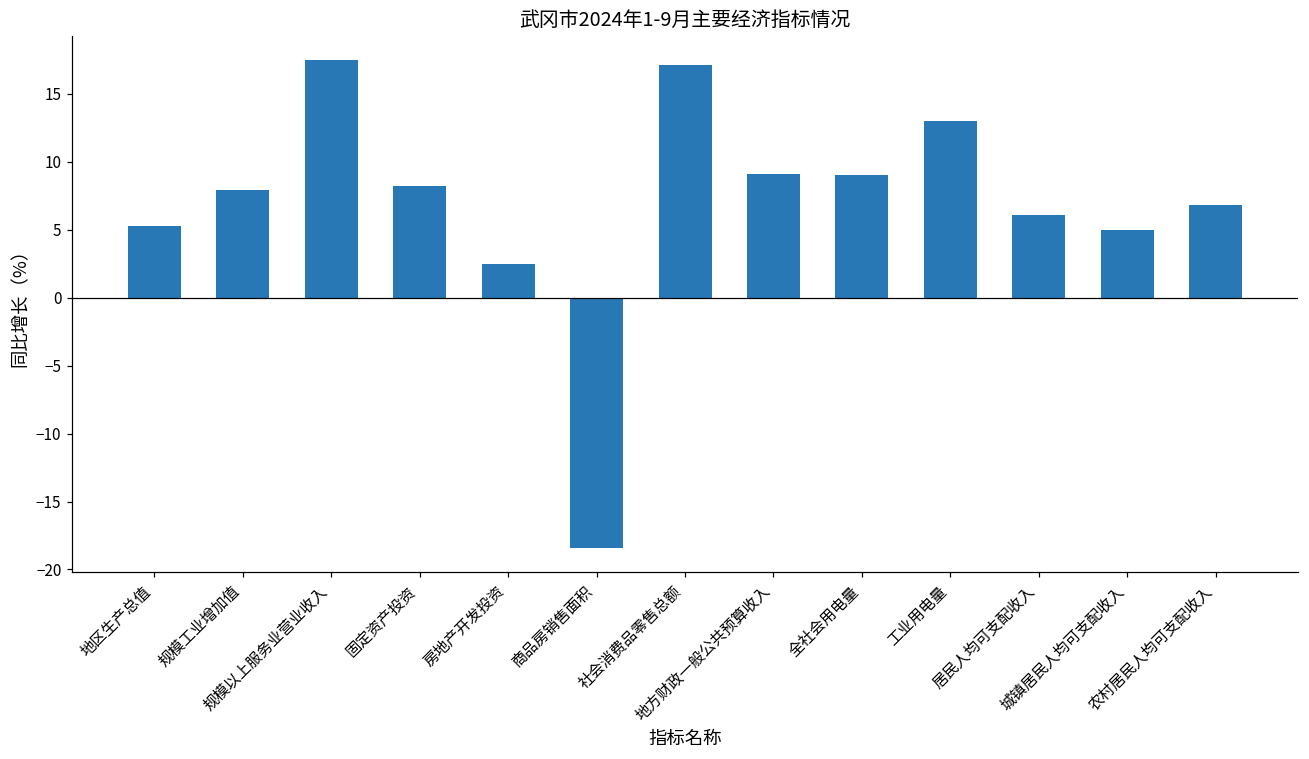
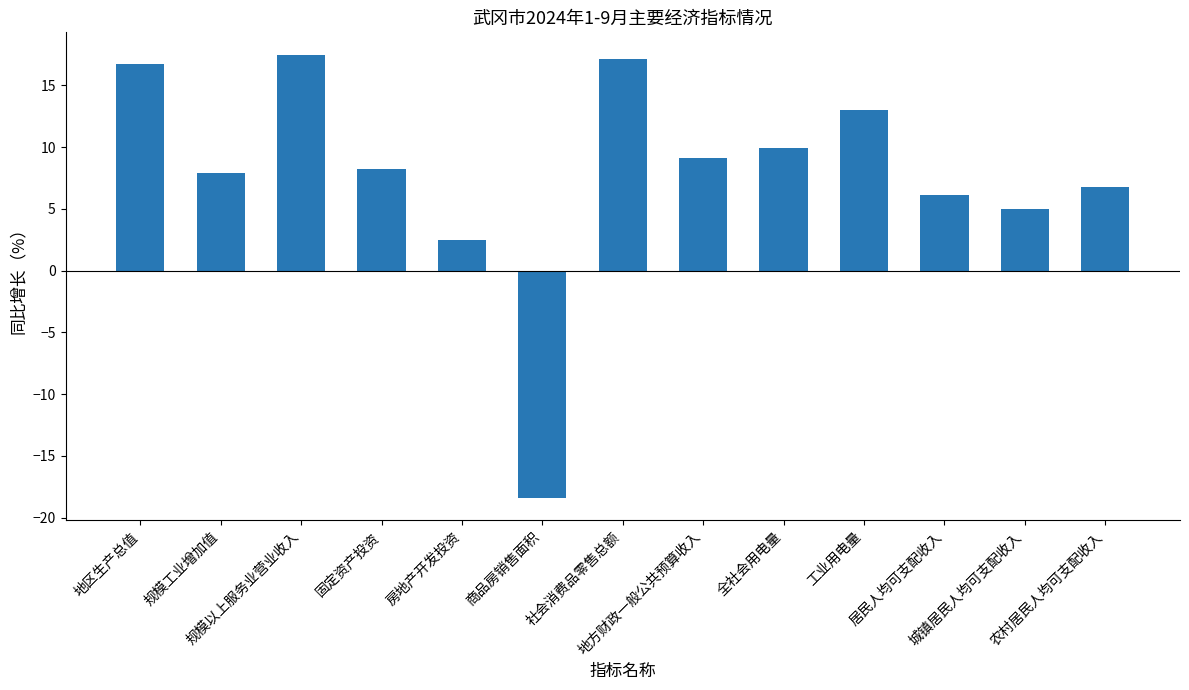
  {
-   "地区生产总值": 5.3,
+   "地区生产总值": 16.7,
    "规模工业增加值": 7.9,
    "规模以上服务业营业收入": 17.5,
    "固定资产投资": 8.2,
    "房地产开发投资": 2.5,
    "商品房销售面积": -18.4,
    "社会消费品零售总额": 17.1,
    "地方财政一般公共预算收入": 9.1,
-   "全社会用电量": 9.0,
+   "全社会用电量": 9.9,
    "工业用电量": 13.0,
    "居民人均可支配收入": 6.1,
    "城镇居民人均可支配收入": 5.0,
    "农村居民人均可支配收入": 6.8
  }
